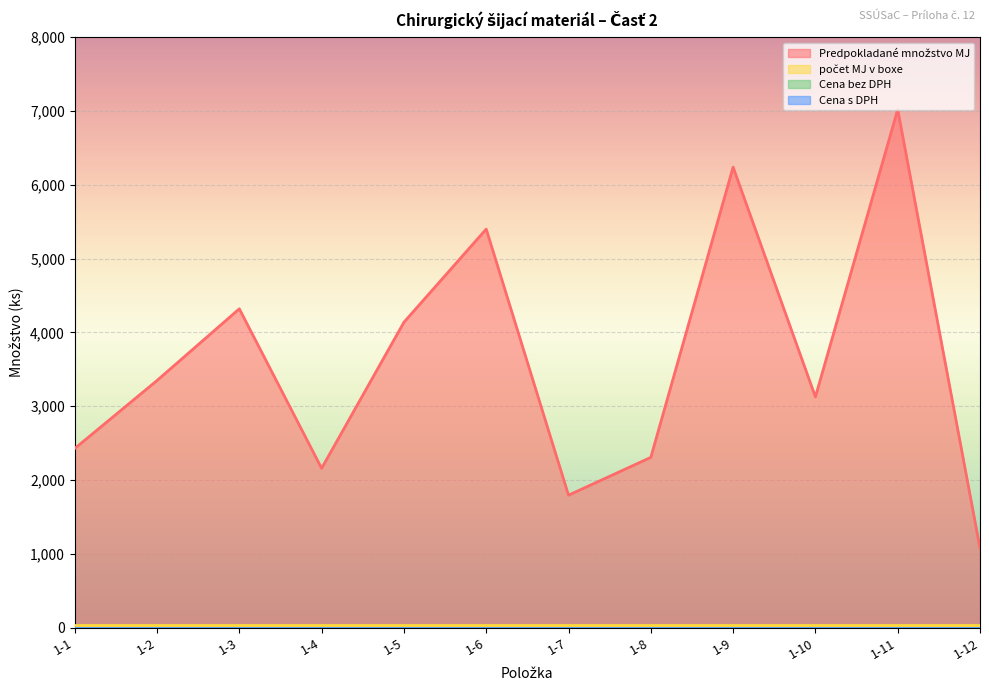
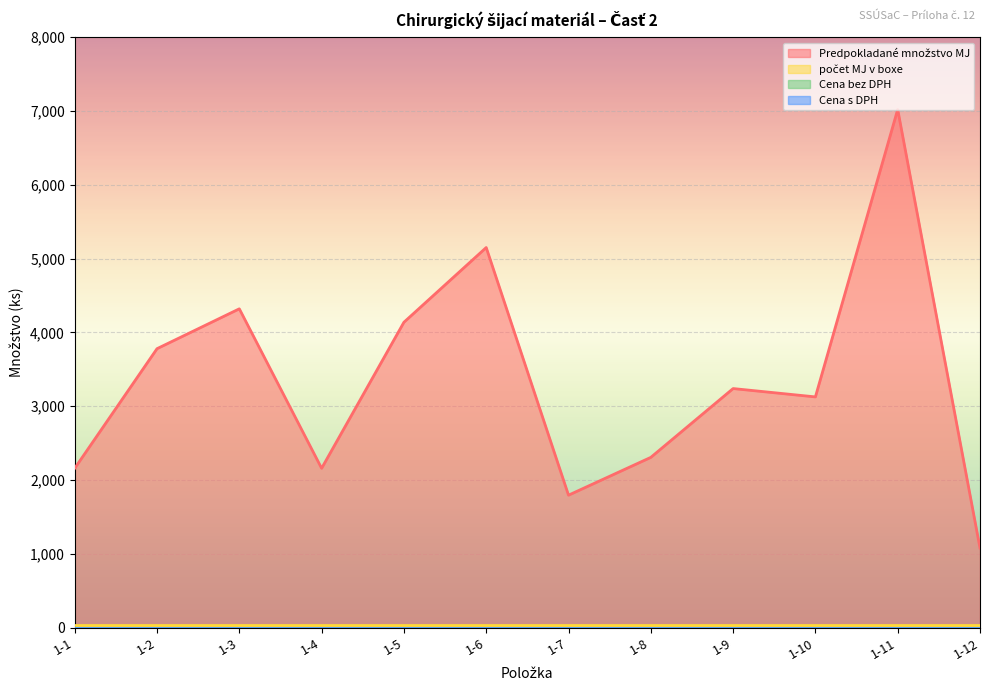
  {
    "Predpokladané množstvo MJ": {
-     "1-1": "2,400",
-     "1-2": "3,300",
+     "1-1": "2,200",
+     "1-2": "3,800",
      "1-3": "4,300",
      "1-4": "2,200",
      "1-5": "4,100",
-     "1-6": "5,400",
+     "1-6": "5,200",
      "1-7": "1,800",
      "1-8": "2,300",
-     "1-9": "6,200",
+     "1-9": "3,200",
      "1-10": "3,100",
      "1-12": "1,100"
    },
    "počet MJ v boxe": {
      "1-1": "0",
      "1-2": "0",
      "1-3": "0",
      "1-4": "0",
      "1-5": "0",
      "1-6": "0",
      "1-7": "0",
      "1-8": "0",
      "1-9": "0",
      "1-10": "0",
      "1-11": "0",
      "1-12": "0"
    },
    "Cena s DPH": {
      "1-1": "0",
      "1-2": "0",
      "1-3": "0",
      "1-4": "0",
      "1-5": "0",
      "1-6": "0",
      "1-7": "0",
      "1-8": "0",
      "1-9": "0",
      "1-10": "0",
      "1-11": "0",
      "1-12": "0"
    }
  }
